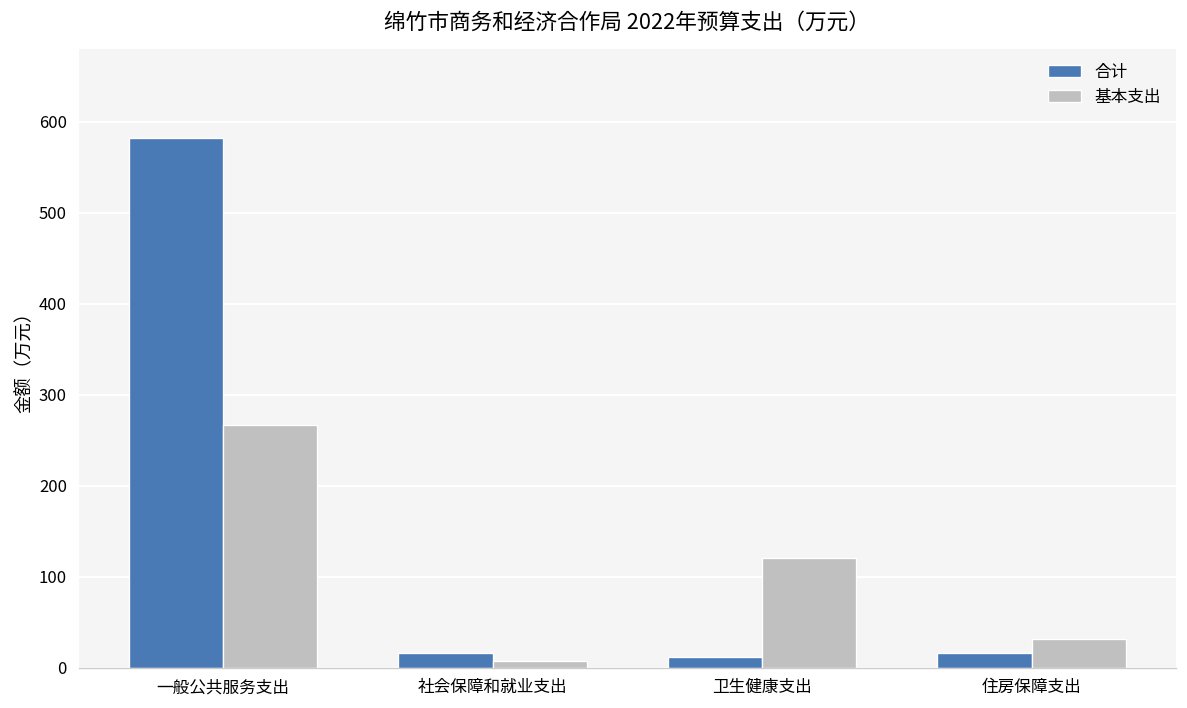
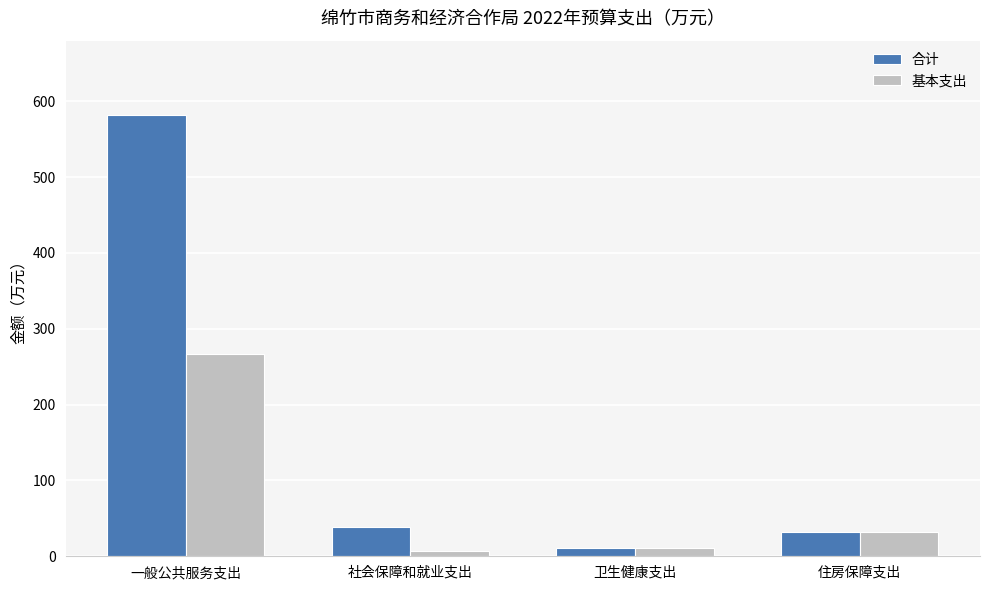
  {
    "合计": {
      "一般公共服务支出": 580,
-     "社会保障和就业支出": 20,
+     "社会保障和就业支出": 40,
      "卫生健康支出": 10,
-     "住房保障支出": 20
+     "住房保障支出": 30
    },
    "基本支出": {
      "一般公共服务支出": 270,
      "社会保障和就业支出": 10,
-     "卫生健康支出": 120,
+     "卫生健康支出": 10,
      "住房保障支出": 30
    }
  }
